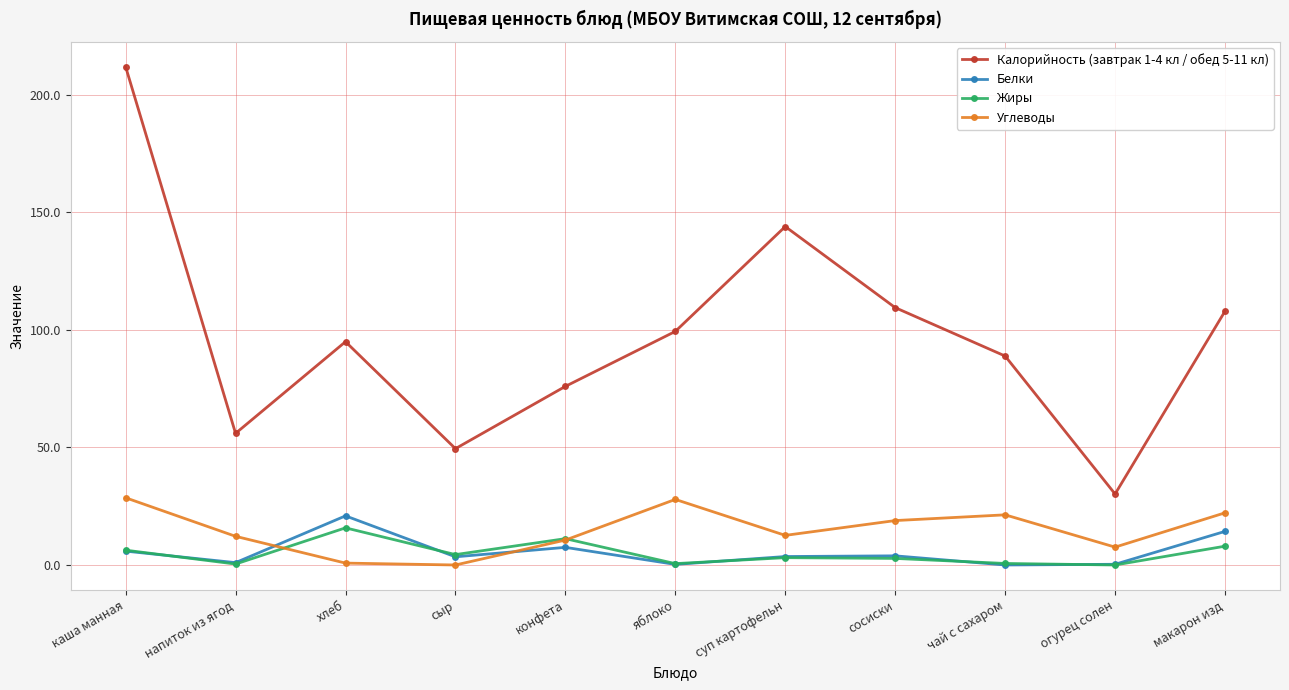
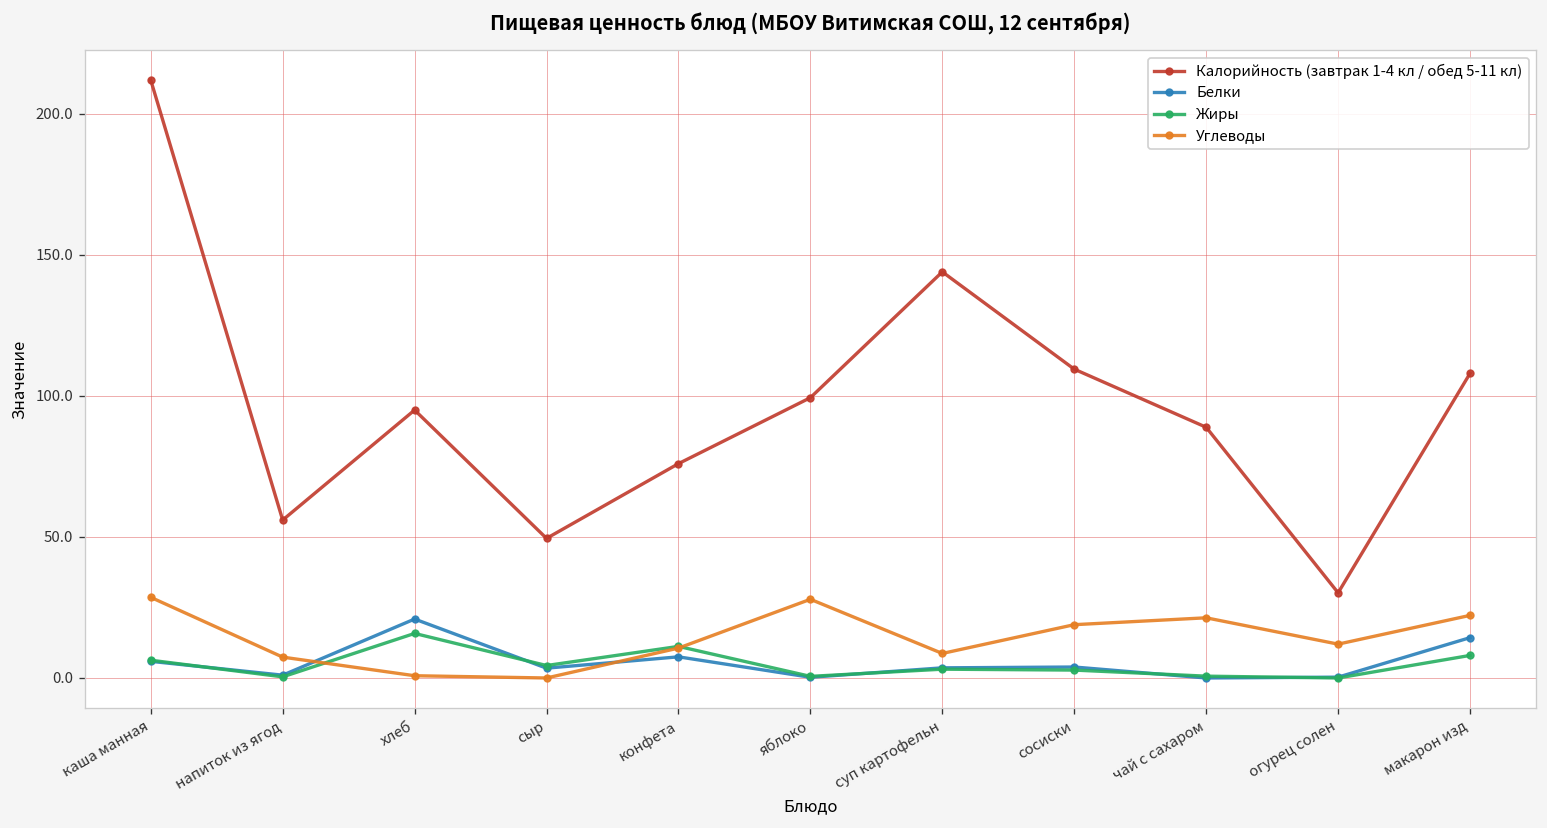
  {
    "Калорийность (завтрак 1-4 кл / обед 5-11 кл)": {
      "каша манная": 212,
      "напиток из ягод": 56,
      "хлеб": 95,
      "сыр": 50,
      "конфета": 76,
      "яблоко": 99,
      "суп картофельн": 144,
      "сосиски": 110,
      "чай с сахаром": 89,
      "огурец солен": 30,
      "макарон изд": 108
    },
    "Белки": {
      "хлеб": 21,
      "конфета": 8,
      "сосиски": 4,
      "макарон изд": 14
    },
    "Жиры": {
      "хлеб": 16,
      "сосиски": 3,
      "макарон изд": 8
    },
    "Углеводы": {
      "каша манная": 29,
-     "напиток из ягод": 12,
+     "напиток из ягод": 7,
      "хлеб": 1,
      "сыр": 0,
      "яблоко": 28,
-     "суп картофельн": 13,
+     "суп картофельн": 9,
      "сосиски": 19,
      "чай с сахаром": 21,
-     "огурец солен": 8,
+     "огурец солен": 12,
      "макарон изд": 22
    }
  }
